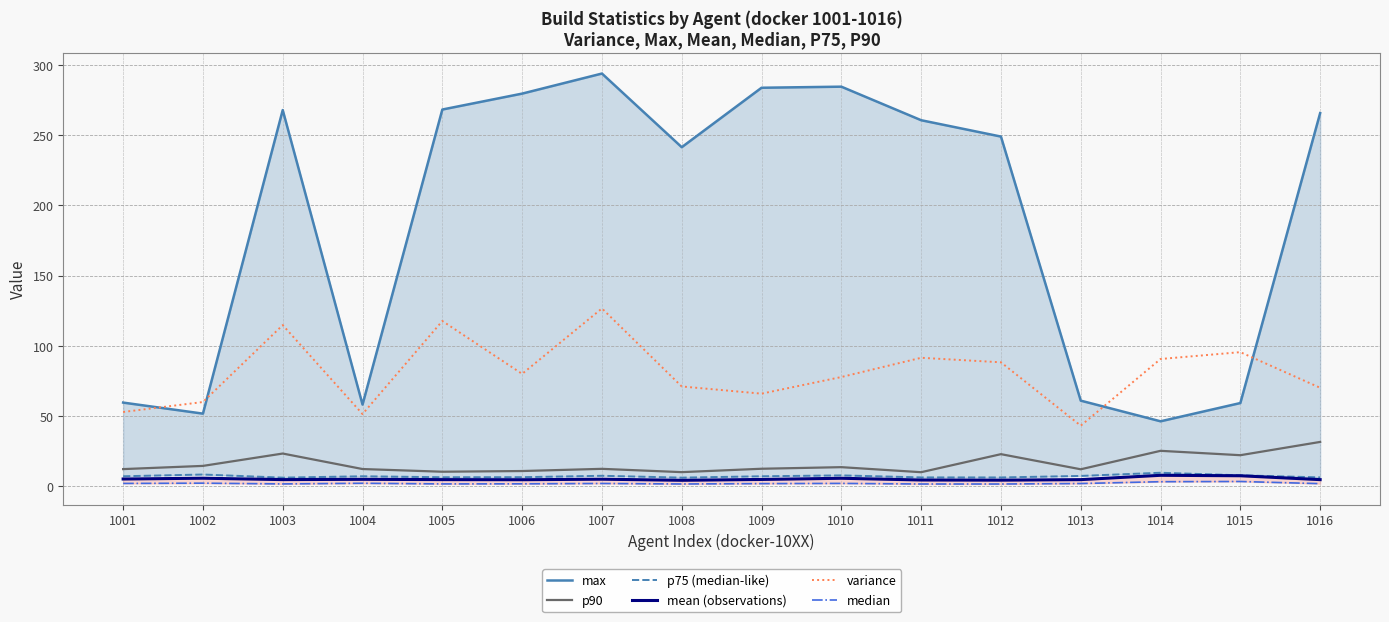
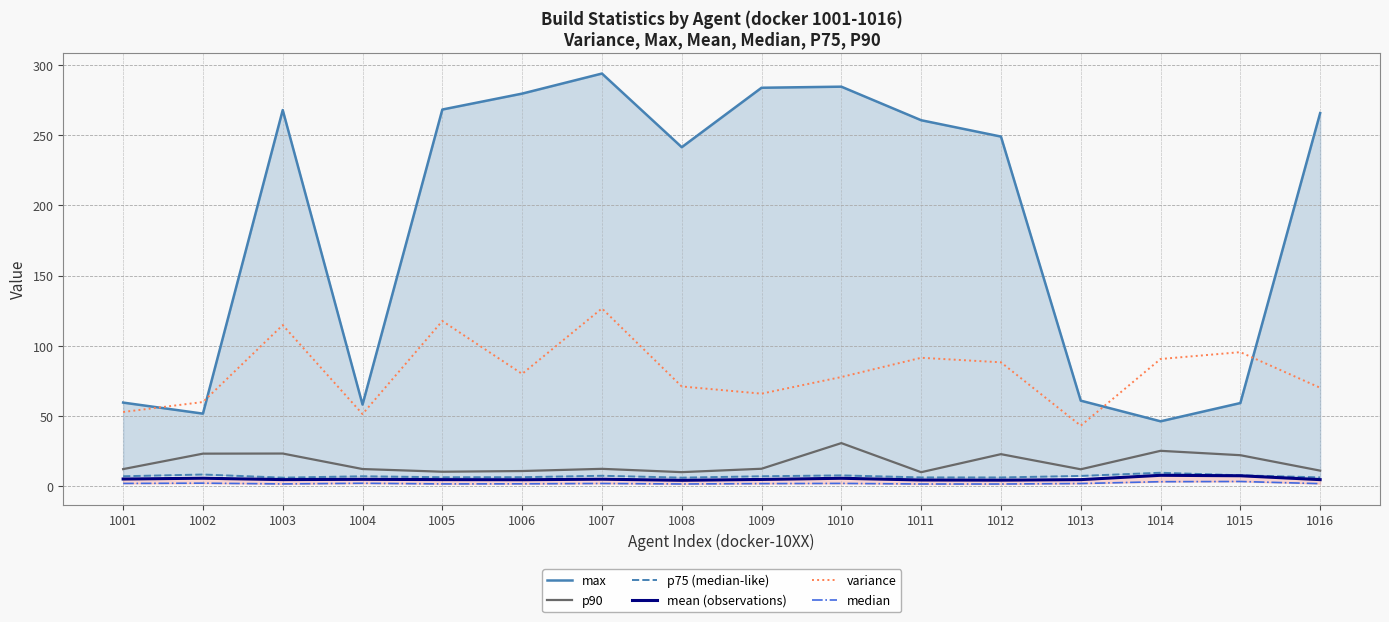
  {
    "p90": {
      "1001": 12,
-     "1002": 15,
+     "1002": 23,
      "1003": 23,
      "1004": 12,
      "1005": 11,
      "1006": 11,
      "1007": 13,
      "1008": 10,
      "1009": 13,
-     "1010": 14,
+     "1010": 31,
      "1011": 10,
      "1012": 23,
      "1013": 12,
      "1014": 25,
      "1015": 22,
-     "1016": 32
+     "1016": 11
    },
    "mean (observations)": {
      "1001": 5,
      "1002": 6,
      "1004": 5,
      "1007": 5,
      "1008": 4,
      "1009": 5,
      "1010": 6,
      "1011": 5,
      "1012": 5,
      "1013": 5
    },
    "variance": {
      "1001": 53,
      "1002": 60,
      "1003": 115,
      "1004": 52,
      "1005": 118,
      "1006": 80,
      "1007": 127,
      "1008": 71,
      "1009": 66,
      "1010": 78,
      "1011": 92,
      "1012": 88,
      "1013": 43,
      "1014": 91,
      "1015": 96,
      "1016": 70
    }
  }
